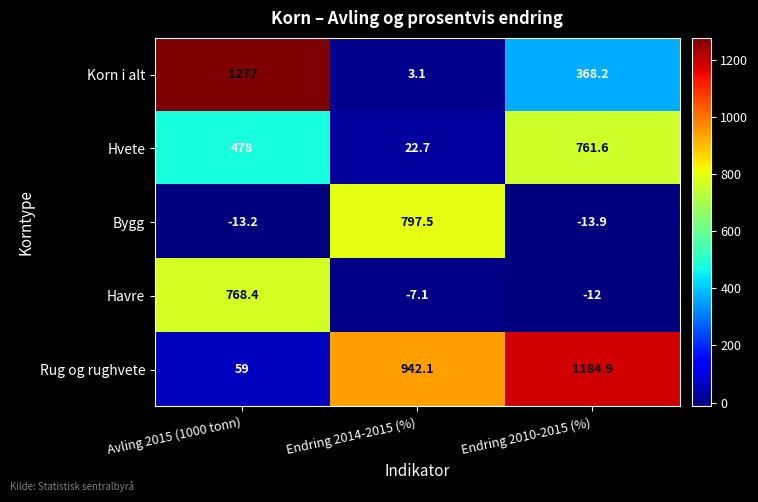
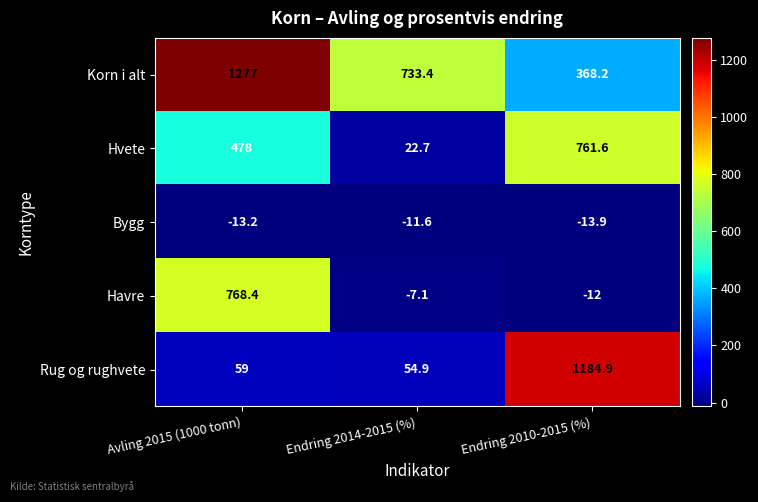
  {
    "Korn i alt": {
      "Avling 2015 (1000 tonn)": 1277,
-     "Endring 2014-2015 (%)": 3.1,
+     "Endring 2014-2015 (%)": 733.4,
      "Endring 2010-2015 (%)": 368.2
    },
    "Hvete": {
      "Avling 2015 (1000 tonn)": 478,
      "Endring 2014-2015 (%)": 22.7,
      "Endring 2010-2015 (%)": 761.6
    },
    "Bygg": {
      "Avling 2015 (1000 tonn)": -13.2,
-     "Endring 2014-2015 (%)": 797.5,
+     "Endring 2014-2015 (%)": -11.6,
      "Endring 2010-2015 (%)": -13.9
    },
    "Havre": {
      "Avling 2015 (1000 tonn)": 768.4,
      "Endring 2014-2015 (%)": -7.1,
      "Endring 2010-2015 (%)": -12
    },
    "Rug og rughvete": {
      "Avling 2015 (1000 tonn)": 59,
-     "Endring 2014-2015 (%)": 942.1,
+     "Endring 2014-2015 (%)": 54.9,
      "Endring 2010-2015 (%)": 1184.9
    }
  }
